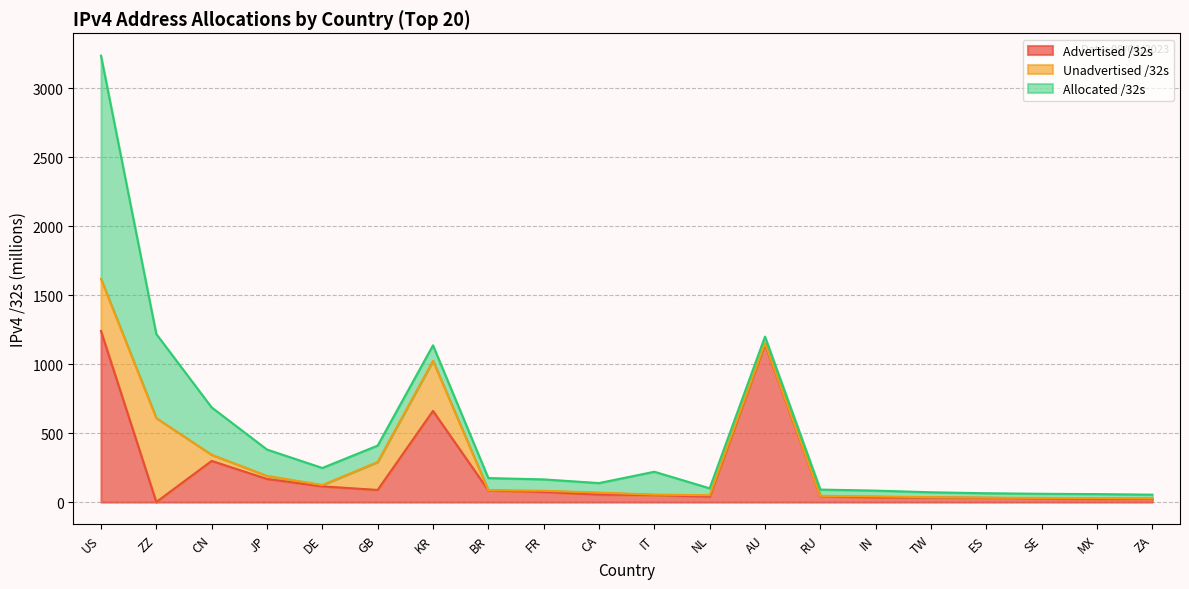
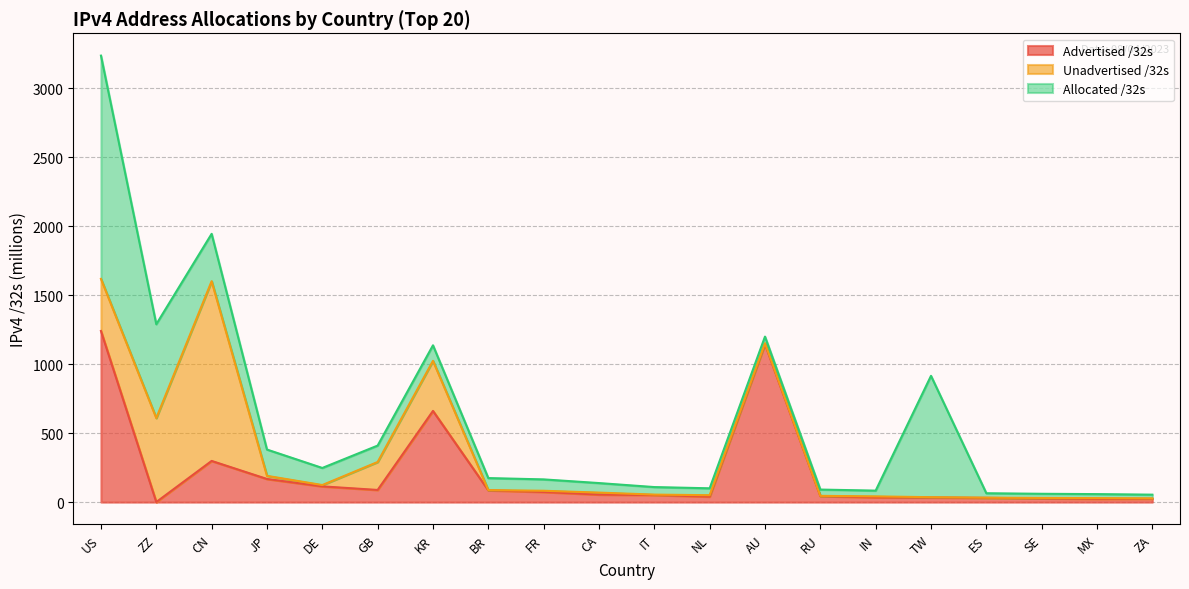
  {
    "Advertised /32s": {
      "US": 1240,
      "ZZ": 0,
      "CN": 300,
      "JP": 170,
      "GB": 90,
      "KR": 660
    },
    "Unadvertised /32s": {
      "US": 380,
      "ZZ": 610,
-     "CN": 40,
+     "CN": 1300,
      "JP": 20,
      "GB": 200,
      "KR": 360
    },
    "Allocated /32s": {
      "US": 1620,
-     "ZZ": 610,
+     "ZZ": 680,
      "CN": 340,
      "JP": 190,
      "DE": 120,
      "GB": 120,
      "KR": 110,
      "BR": 90,
      "FR": 80,
      "CA": 70,
-     "IT": 170,
+     "IT": 50,
      "NL": 50,
      "AU": 50,
      "RU": 50,
      "IN": 40,
-     "TW": 40,
+     "TW": 880,
      "ES": 30,
      "SE": 30,
      "MX": 30,
      "ZA": 30
    }
  }
